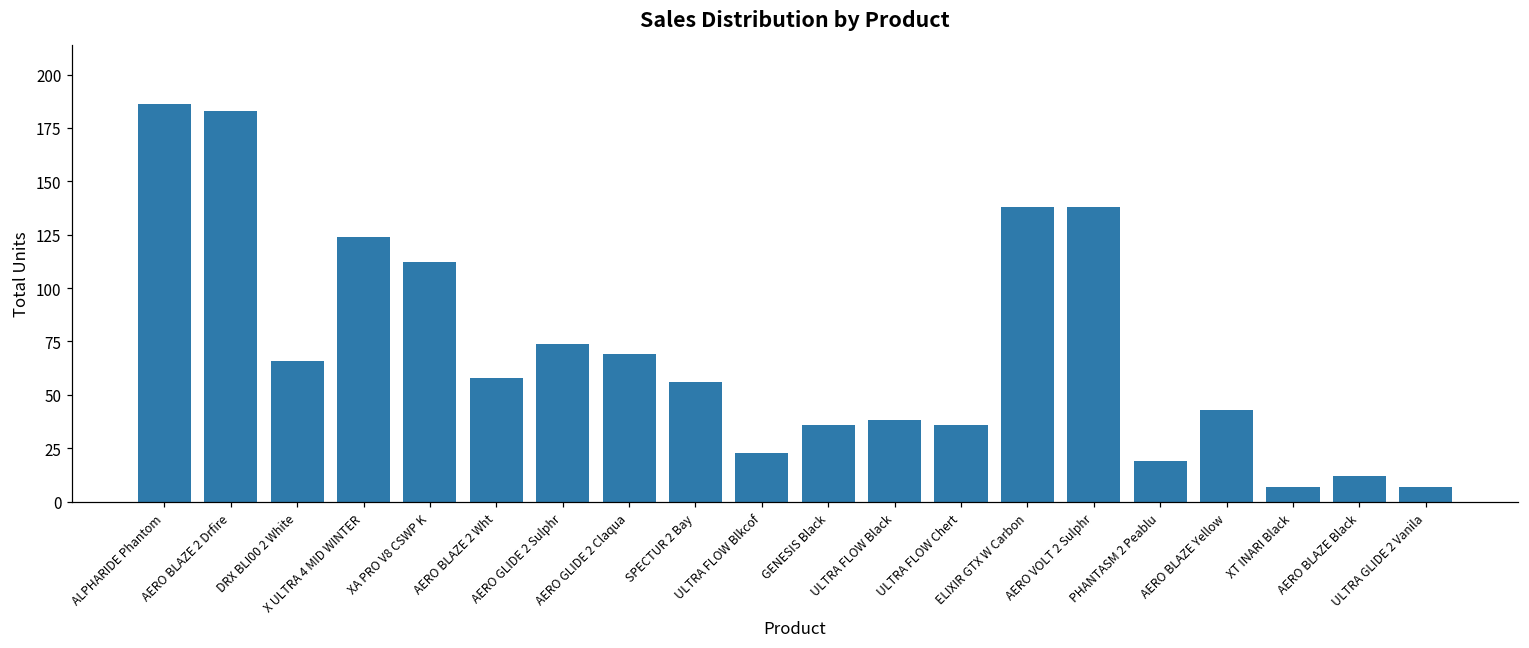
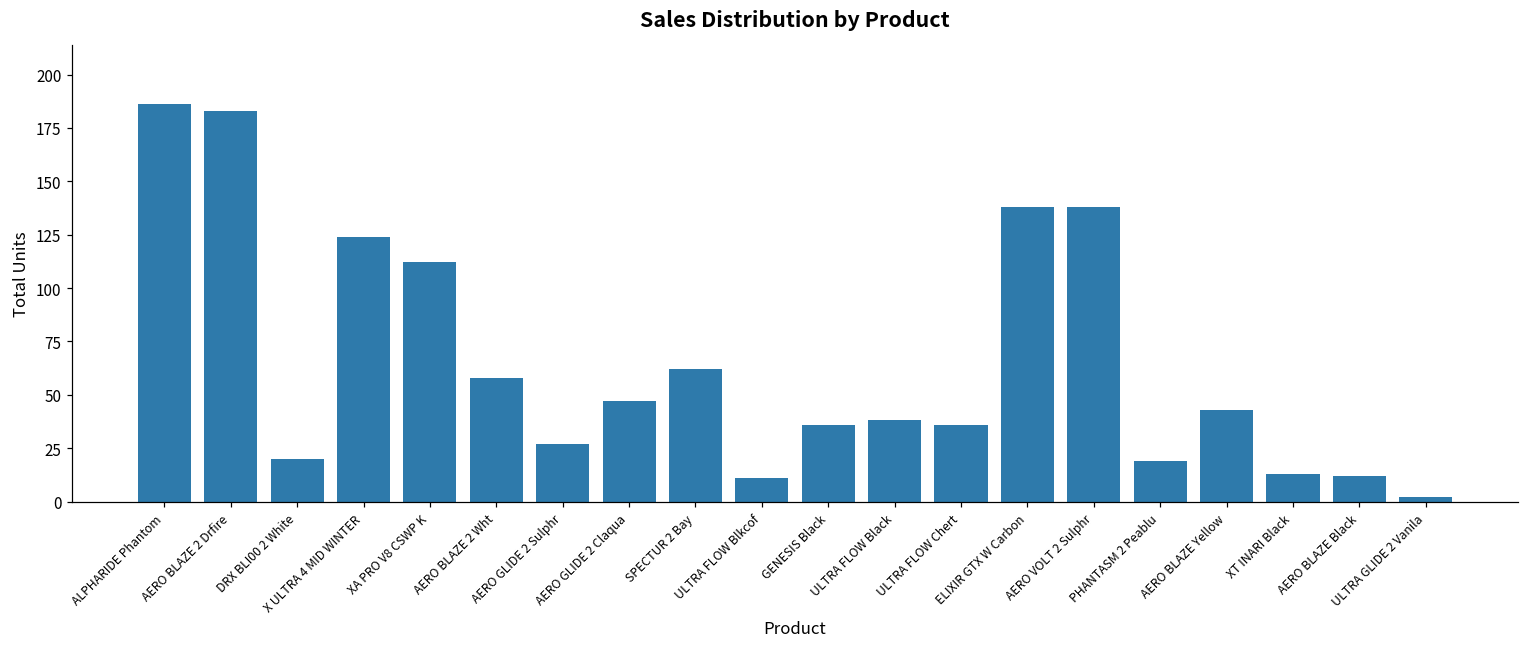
  {
    "ALPHARIDE Phantom": 186,
    "AERO BLAZE 2 Drfire": 183,
-   "DRX BLI00 2 White": 66,
+   "DRX BLI00 2 White": 20,
    "X ULTRA 4 MID WINTER": 124,
    "XA PRO V8 CSWP K": 112,
    "AERO BLAZE 2 Wht": 58,
-   "AERO GLIDE 2 Sulphr": 74,
-   "AERO GLIDE 2 Claqua": 69,
-   "SPECTUR 2 Bay": 56,
-   "ULTRA FLOW Blkcof": 23,
+   "AERO GLIDE 2 Sulphr": 27,
+   "AERO GLIDE 2 Claqua": 47,
+   "SPECTUR 2 Bay": 62,
+   "ULTRA FLOW Blkcof": 11,
    "GENESIS Black": 36,
    "ULTRA FLOW Black": 38,
    "ULTRA FLOW Chert": 36,
    "ELIXIR GTX W Carbon": 138,
    "AERO VOLT 2 Sulphr": 138,
    "PHANTASM 2 Peablu": 19,
    "AERO BLAZE Yellow": 43,
-   "XT INARI Black": 7,
+   "XT INARI Black": 13,
    "AERO BLAZE Black": 12,
-   "ULTRA GLIDE 2 Vanila": 7
+   "ULTRA GLIDE 2 Vanila": 2
  }
